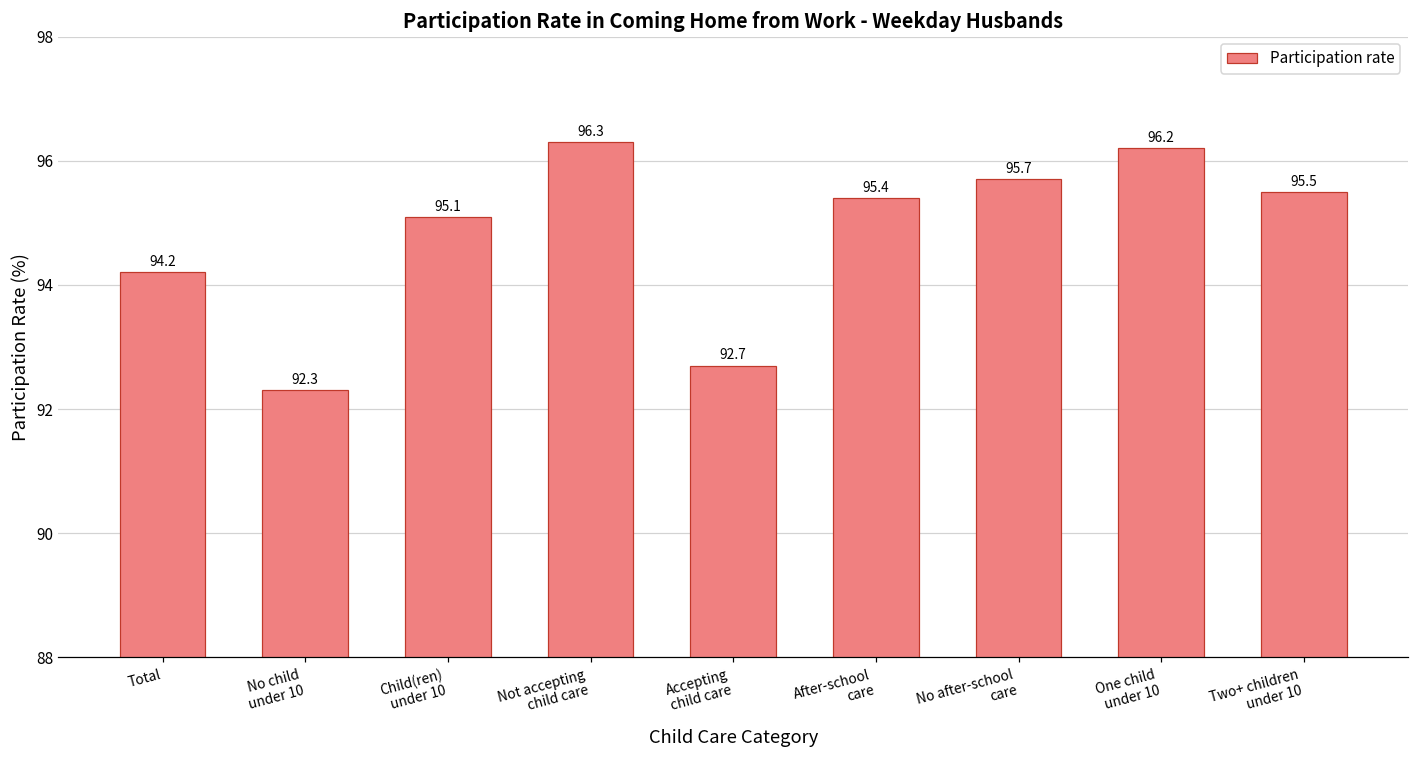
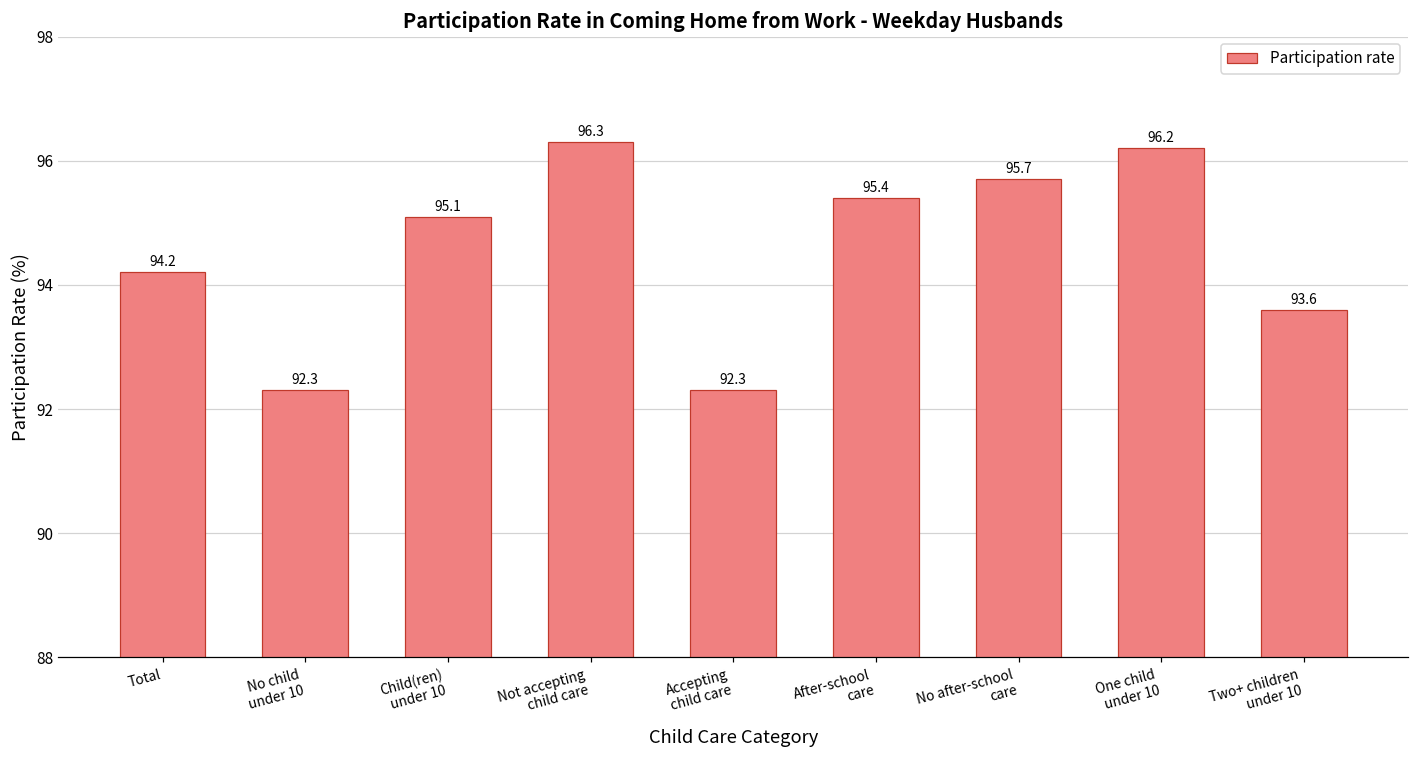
  {
    "Total": 94.2,
    "No child under 10": 92.3,
    "Child(ren) under 10": 95.1,
    "Not accepting child care": 96.3,
-   "Accepting child care": 92.7,
+   "Accepting child care": 92.3,
    "After-school care": 95.4,
    "No after-school care": 95.7,
    "One child under 10": 96.2,
-   "Two+ children under 10": 95.5
+   "Two+ children under 10": 93.6
  }
